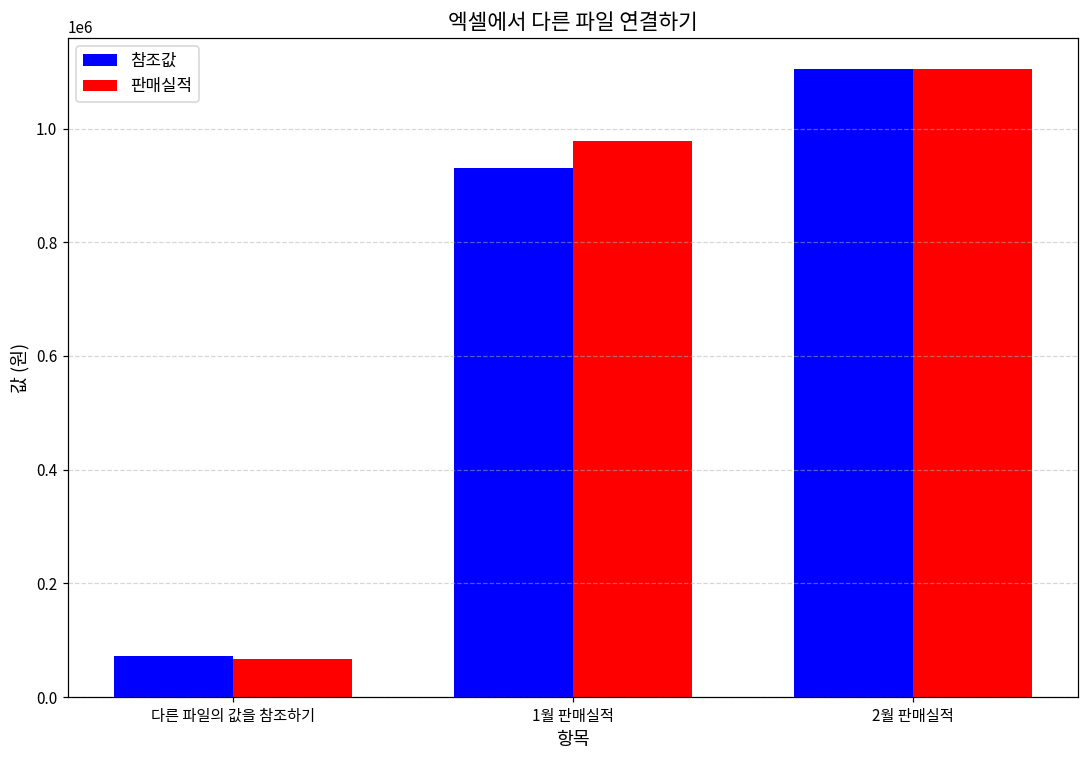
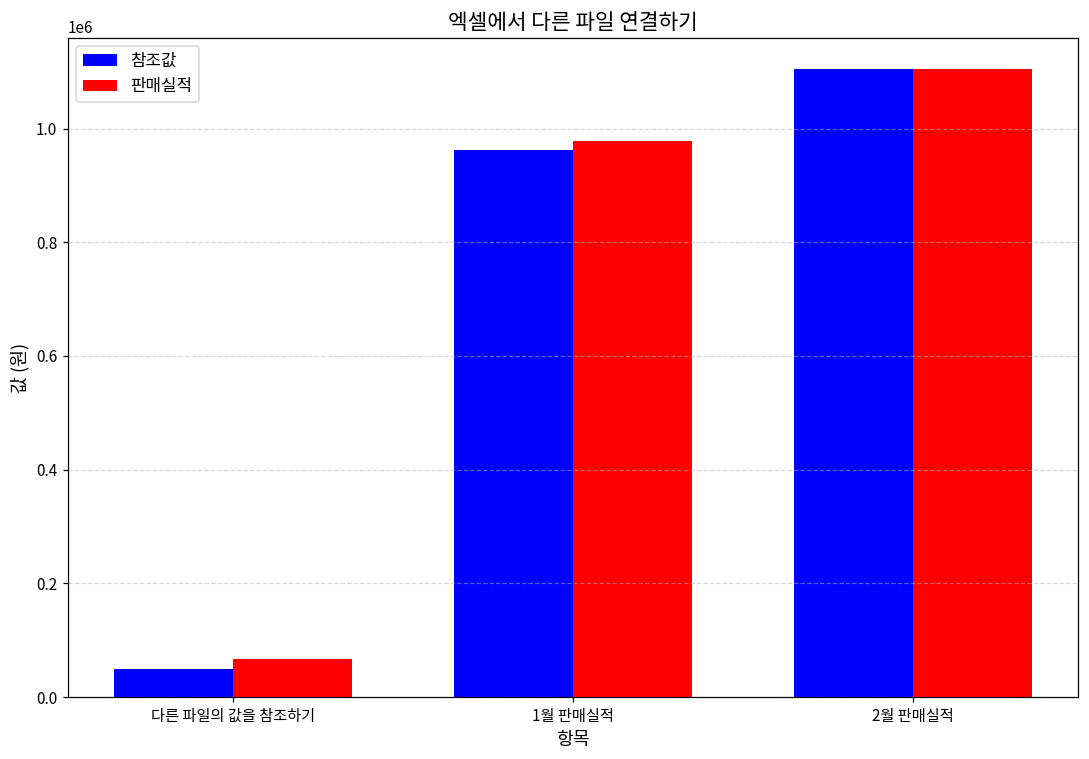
  {
    "참조값": {
-     "다른 파일의 값을 참조하기": 70000,
-     "1월 판매실적": 930000,
+     "다른 파일의 값을 참조하기": 50000,
+     "1월 판매실적": 960000,
      "2월 판매실적": 1100000
    },
    "판매실적": {
      "다른 파일의 값을 참조하기": 70000,
      "1월 판매실적": 980000,
      "2월 판매실적": 1100000
    }
  }
